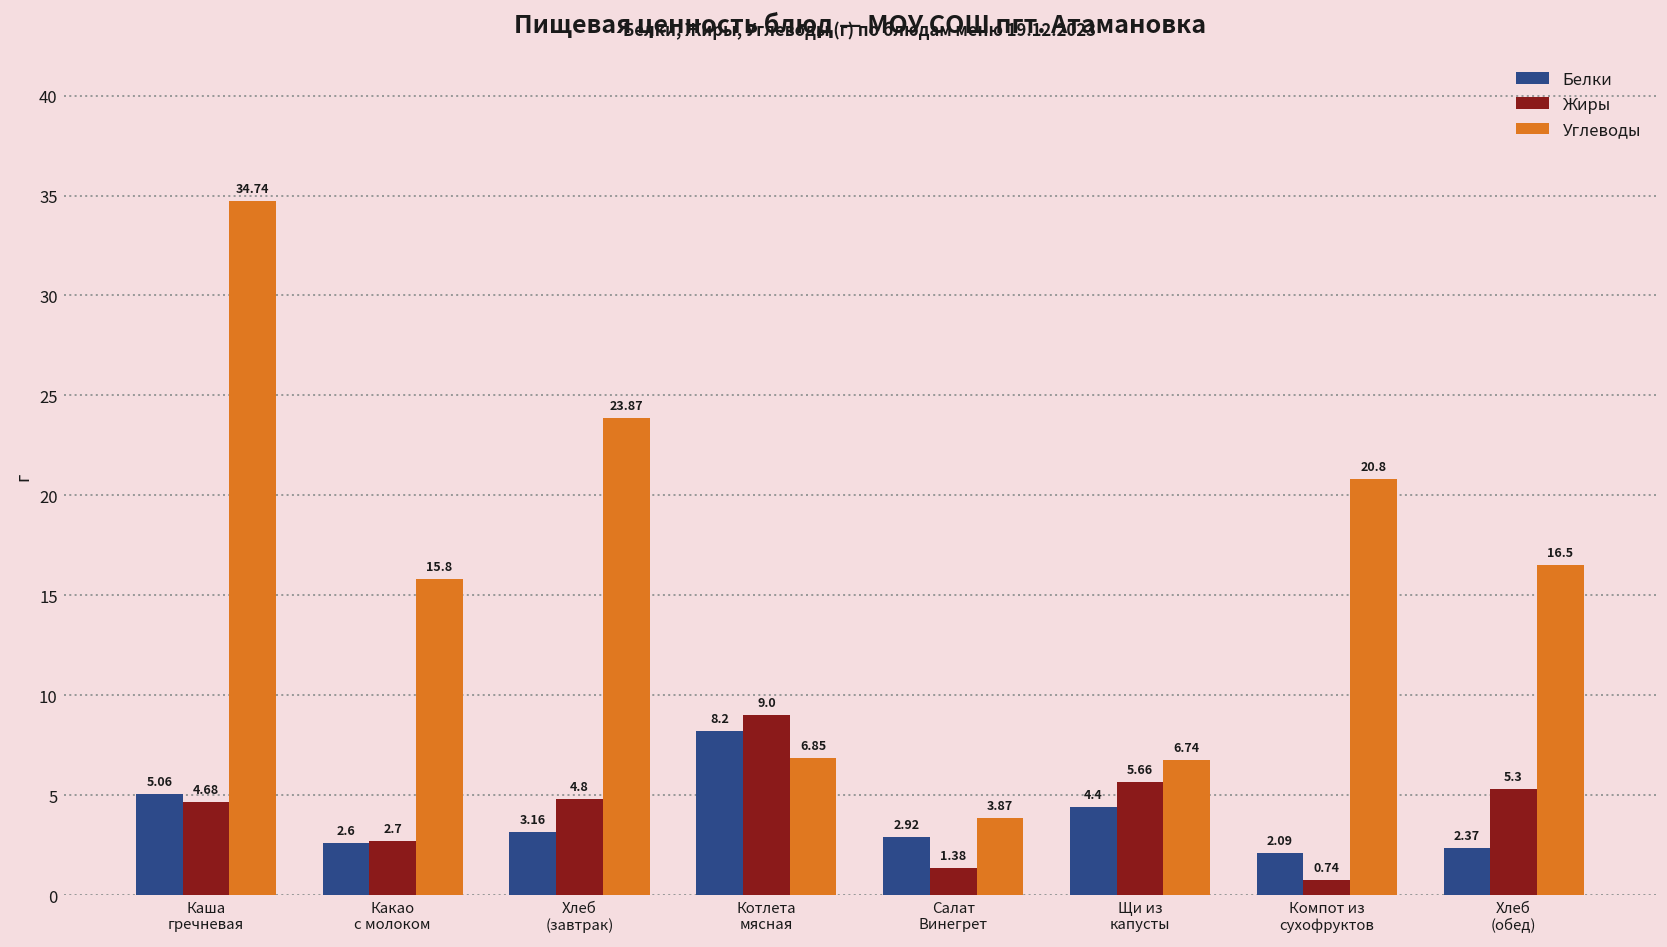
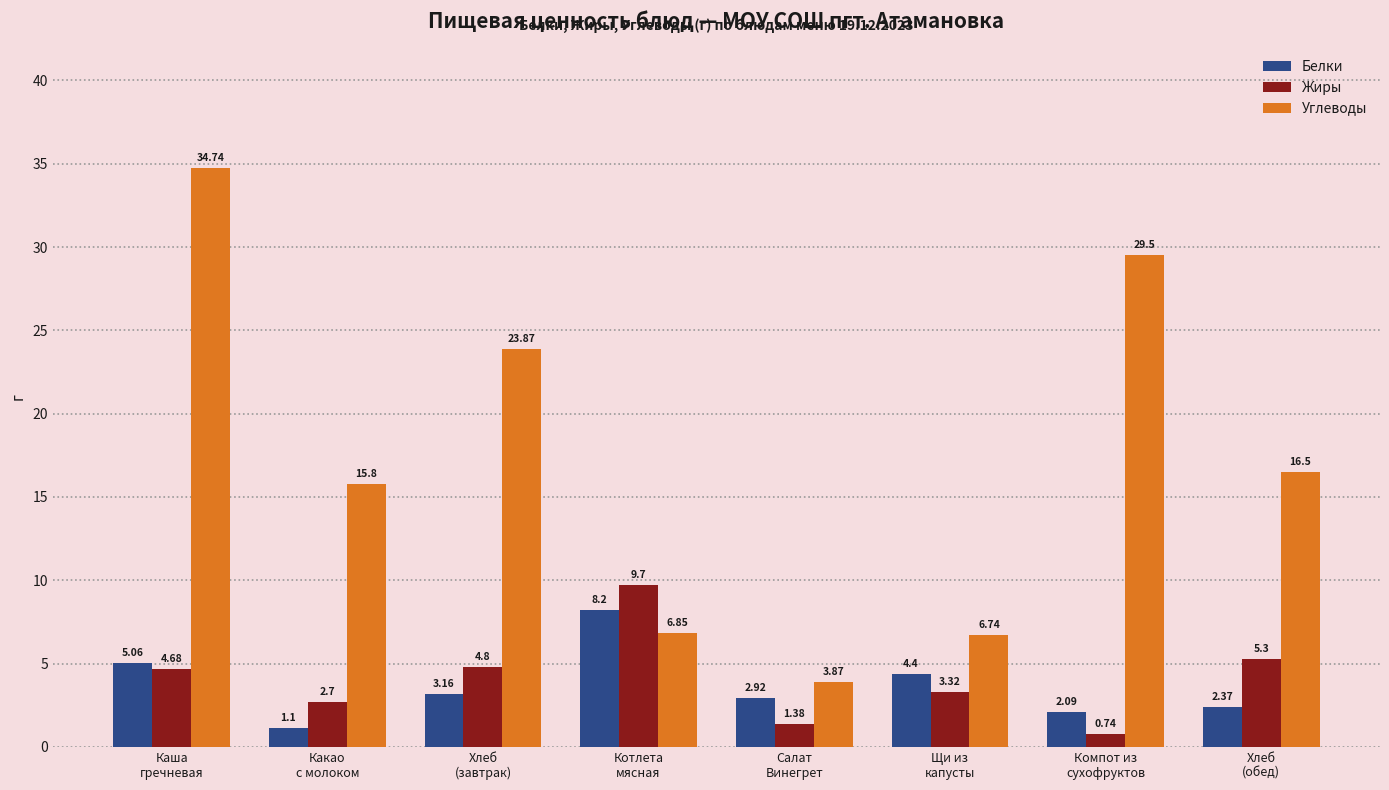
  {
    "Белки": {
      "Каша гречневая": 5.06,
-     "Какао с молоком": 2.6,
+     "Какао с молоком": 1.1,
      "Хлеб (завтрак)": 3.16,
      "Котлета мясная": 8.2,
      "Салат Винегрет": 2.92,
      "Щи из капусты": 4.4,
      "Компот из сухофруктов": 2.09,
      "Хлеб (обед)": 2.37
    },
    "Жиры": {
      "Каша гречневая": 4.68,
      "Какао с молоком": 2.7,
      "Хлеб (завтрак)": 4.8,
-     "Котлета мясная": 9.0,
+     "Котлета мясная": 9.7,
      "Салат Винегрет": 1.38,
-     "Щи из капусты": 5.66,
+     "Щи из капусты": 3.32,
      "Компот из сухофруктов": 0.74,
      "Хлеб (обед)": 5.3
    },
    "Углеводы": {
      "Каша гречневая": 34.74,
      "Какао с молоком": 15.8,
      "Хлеб (завтрак)": 23.87,
      "Котлета мясная": 6.85,
      "Салат Винегрет": 3.87,
      "Щи из капусты": 6.74,
-     "Компот из сухофруктов": 20.8,
+     "Компот из сухофруктов": 29.5,
      "Хлеб (обед)": 16.5
    }
  }
